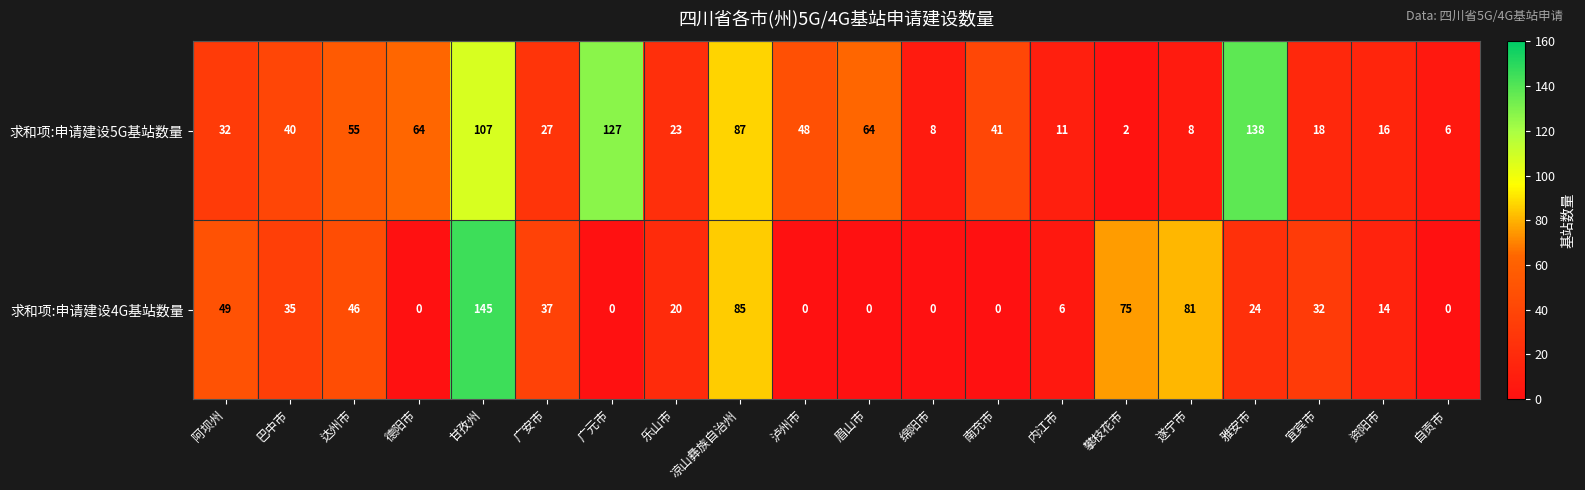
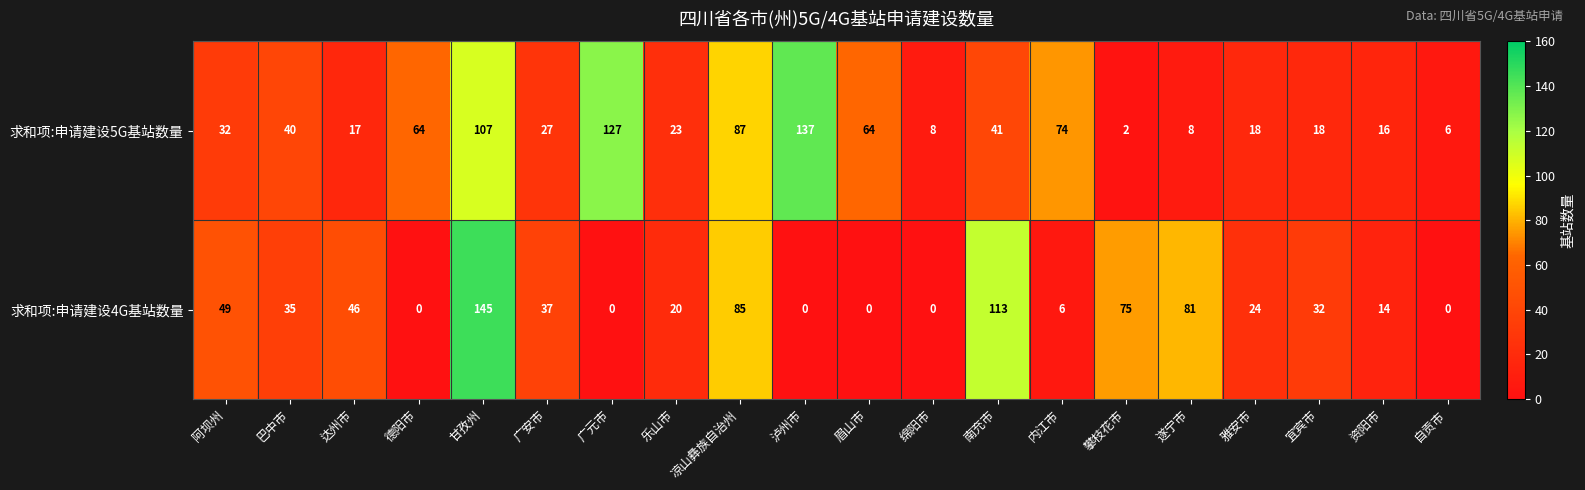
  {
    "求和项:申请建设5G基站数量": {
      "阿坝州": 32,
      "巴中市": 40,
-     "达州市": 55,
+     "达州市": 17,
      "德阳市": 64,
      "甘孜州": 107,
      "广安市": 27,
      "广元市": 127,
      "乐山市": 23,
      "凉山彝族自治州": 87,
-     "泸州市": 48,
+     "泸州市": 137,
      "眉山市": 64,
      "绵阳市": 8,
      "南充市": 41,
-     "内江市": 11,
+     "内江市": 74,
      "攀枝花市": 2,
      "遂宁市": 8,
-     "雅安市": 138,
+     "雅安市": 18,
      "宜宾市": 18,
      "资阳市": 16,
      "自贡市": 6
    },
    "求和项:申请建设4G基站数量": {
      "阿坝州": 49,
      "巴中市": 35,
      "达州市": 46,
      "德阳市": 0,
      "甘孜州": 145,
      "广安市": 37,
      "广元市": 0,
      "乐山市": 20,
      "凉山彝族自治州": 85,
      "泸州市": 0,
      "眉山市": 0,
      "绵阳市": 0,
-     "南充市": 0,
+     "南充市": 113,
      "内江市": 6,
      "攀枝花市": 75,
      "遂宁市": 81,
      "雅安市": 24,
      "宜宾市": 32,
      "资阳市": 14,
      "自贡市": 0
    }
  }
